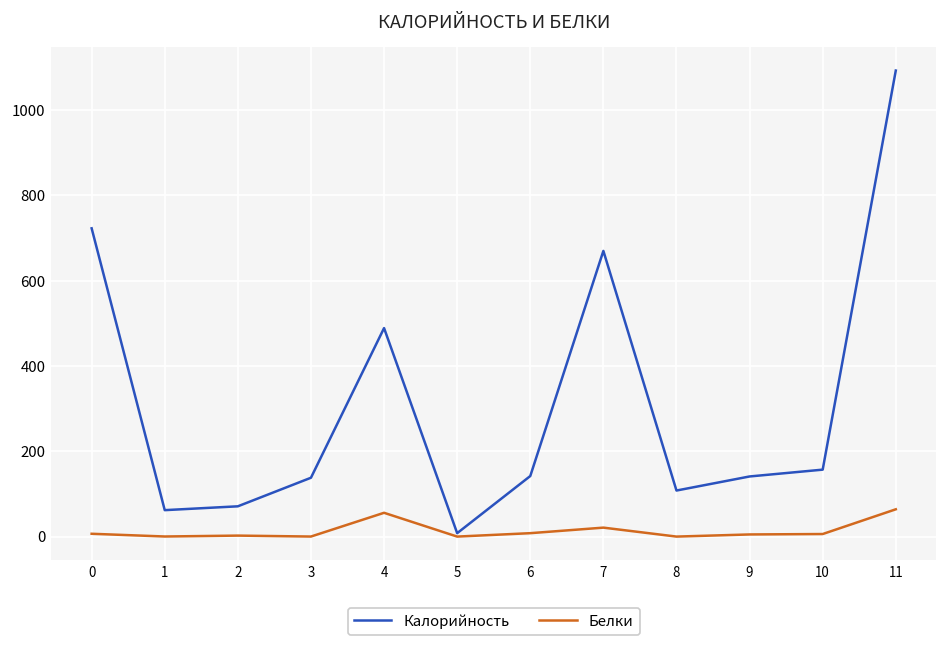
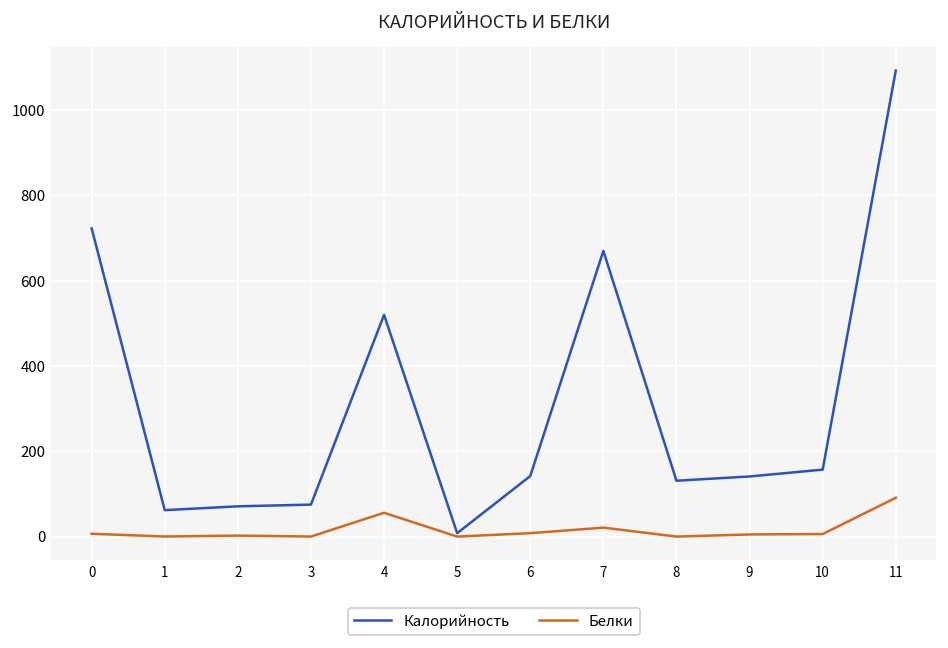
  {
    "Калорийность": {
      "0": 720,
      "1": 60,
      "2": 70,
-     "3": 140,
-     "4": 490,
+     "3": 80,
+     "4": 520,
      "5": 10,
      "6": 140,
      "7": 670,
-     "8": 110,
+     "8": 130,
      "9": 140,
      "10": 160,
      "11": 1090
    },
    "Белки": {
      "0": 10,
      "1": 0,
      "2": 0,
      "3": 0,
      "4": 60,
      "5": 0,
      "6": 10,
      "7": 20,
      "8": 0,
      "9": 10,
      "10": 10,
-     "11": 60
+     "11": 90
    }
  }
